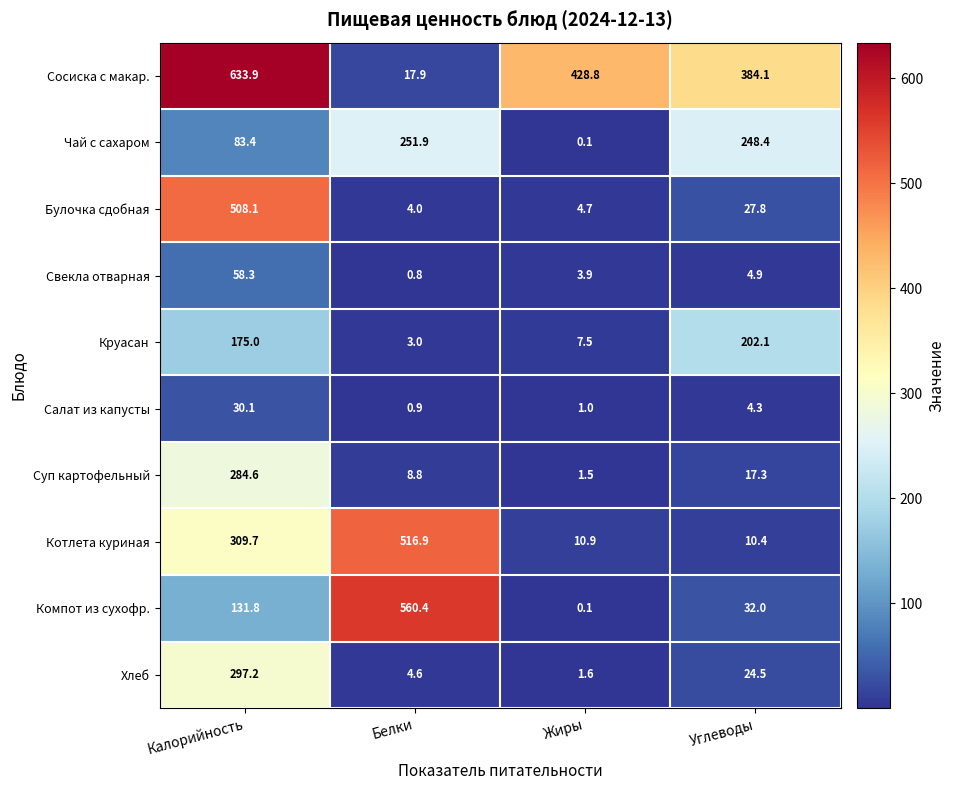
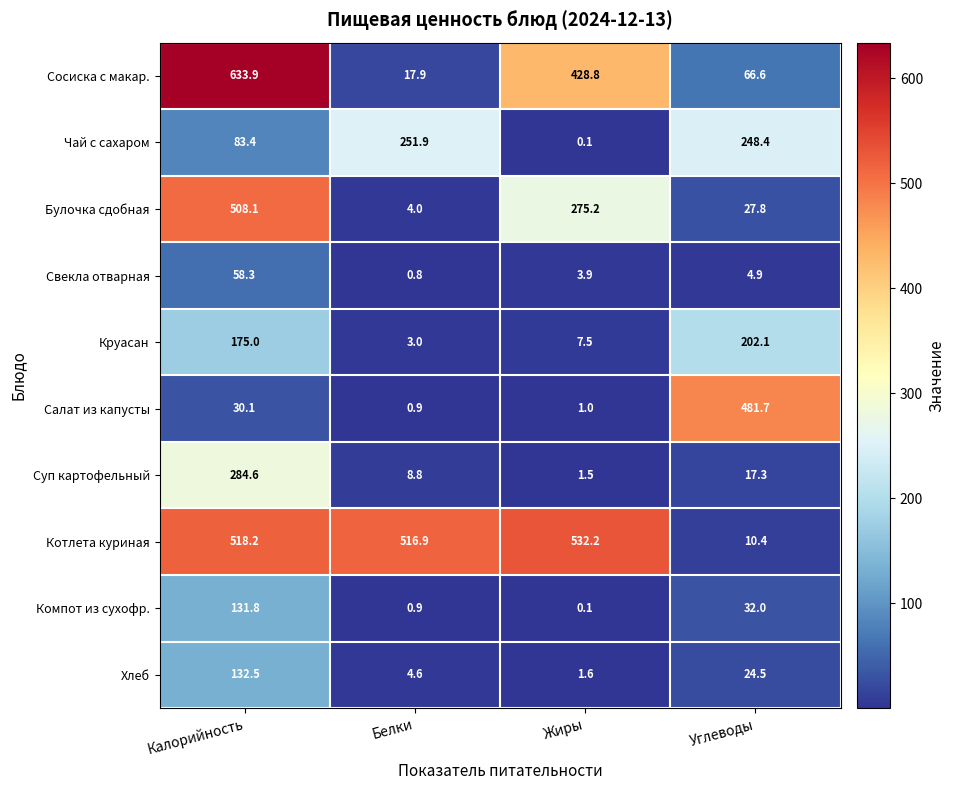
  {
    "Сосиска с макар.": {
      "Калорийность": 633.9,
      "Белки": 17.9,
      "Жиры": 428.8,
-     "Углеводы": 384.1
+     "Углеводы": 66.6
    },
    "Чай с сахаром": {
      "Калорийность": 83.4,
      "Белки": 251.9,
      "Жиры": 0.1,
      "Углеводы": 248.4
    },
    "Булочка сдобная": {
      "Калорийность": 508.1,
      "Белки": 4.0,
-     "Жиры": 4.7,
+     "Жиры": 275.2,
      "Углеводы": 27.8
    },
    "Свекла отварная": {
      "Калорийность": 58.3,
      "Белки": 0.8,
      "Жиры": 3.9,
      "Углеводы": 4.9
    },
    "Круасан": {
      "Калорийность": 175.0,
      "Белки": 3.0,
      "Жиры": 7.5,
      "Углеводы": 202.1
    },
    "Салат из капусты": {
      "Калорийность": 30.1,
      "Белки": 0.9,
      "Жиры": 1.0,
-     "Углеводы": 4.3
+     "Углеводы": 481.7
    },
    "Суп картофельный": {
      "Калорийность": 284.6,
      "Белки": 8.8,
      "Жиры": 1.5,
      "Углеводы": 17.3
    },
    "Котлета куриная": {
-     "Калорийность": 309.7,
+     "Калорийность": 518.2,
      "Белки": 516.9,
-     "Жиры": 10.9,
+     "Жиры": 532.2,
      "Углеводы": 10.4
    },
    "Компот из сухофр.": {
      "Калорийность": 131.8,
-     "Белки": 560.4,
+     "Белки": 0.9,
      "Жиры": 0.1,
      "Углеводы": 32.0
    },
    "Хлеб": {
-     "Калорийность": 297.2,
+     "Калорийность": 132.5,
      "Белки": 4.6,
      "Жиры": 1.6,
      "Углеводы": 24.5
    }
  }
